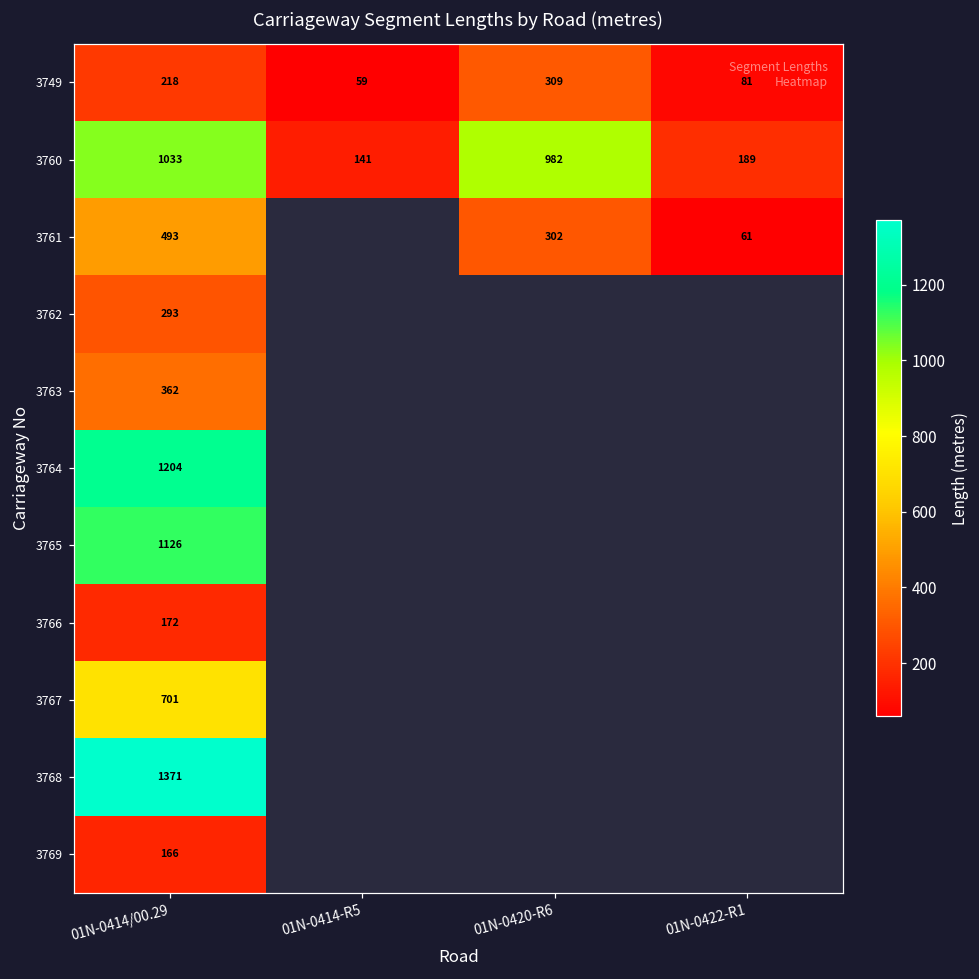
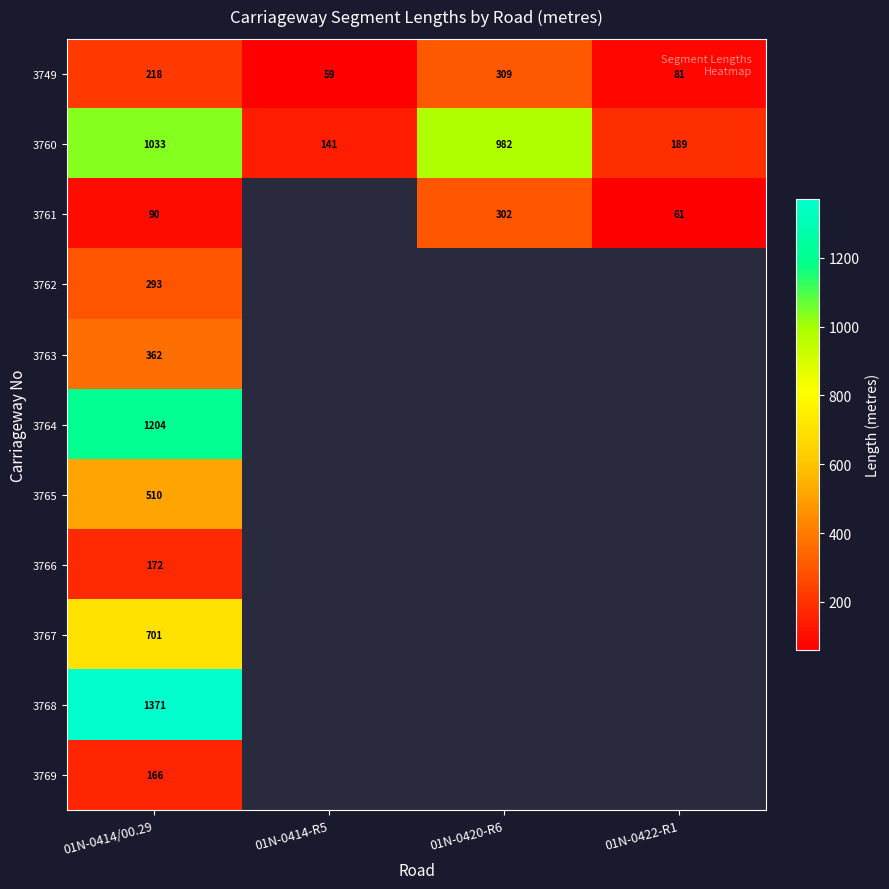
  {
    "3749": {
      "01N-0414/00.29": 218,
      "01N-0414-R5": 59,
      "01N-0420-R6": 309
    },
    "3760": {
      "01N-0414/00.29": 1033,
      "01N-0414-R5": 141,
      "01N-0420-R6": 982,
      "01N-0422-R1": 189
    },
    "3761": {
-     "01N-0414/00.29": 493,
+     "01N-0414/00.29": 90,
      "01N-0420-R6": 302,
      "01N-0422-R1": 61
    },
    "3762": {
      "01N-0414/00.29": 293
    },
    "3763": {
      "01N-0414/00.29": 362
    },
    "3764": {
      "01N-0414/00.29": 1204
    },
    "3765": {
-     "01N-0414/00.29": 1126
+     "01N-0414/00.29": 510
    },
    "3766": {
      "01N-0414/00.29": 172
    },
    "3767": {
      "01N-0414/00.29": 701
    },
    "3768": {
      "01N-0414/00.29": 1371
    },
    "3769": {
      "01N-0414/00.29": 166
    }
  }
